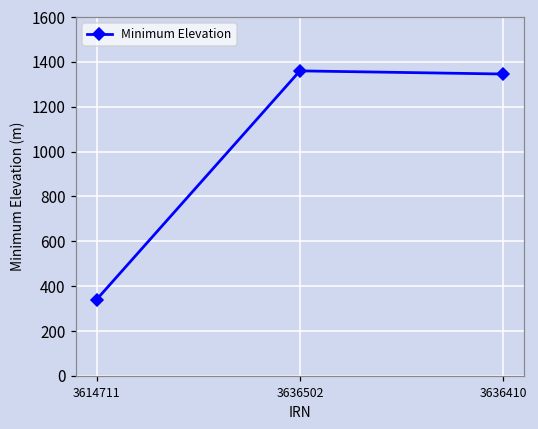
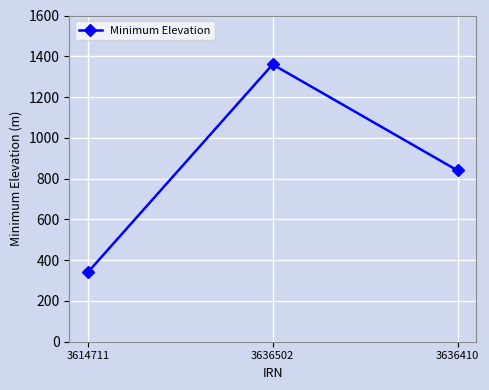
  {
    "3614711": 340,
    "3636502": 1360,
-   "3636410": 1350
+   "3636410": 840
  }
